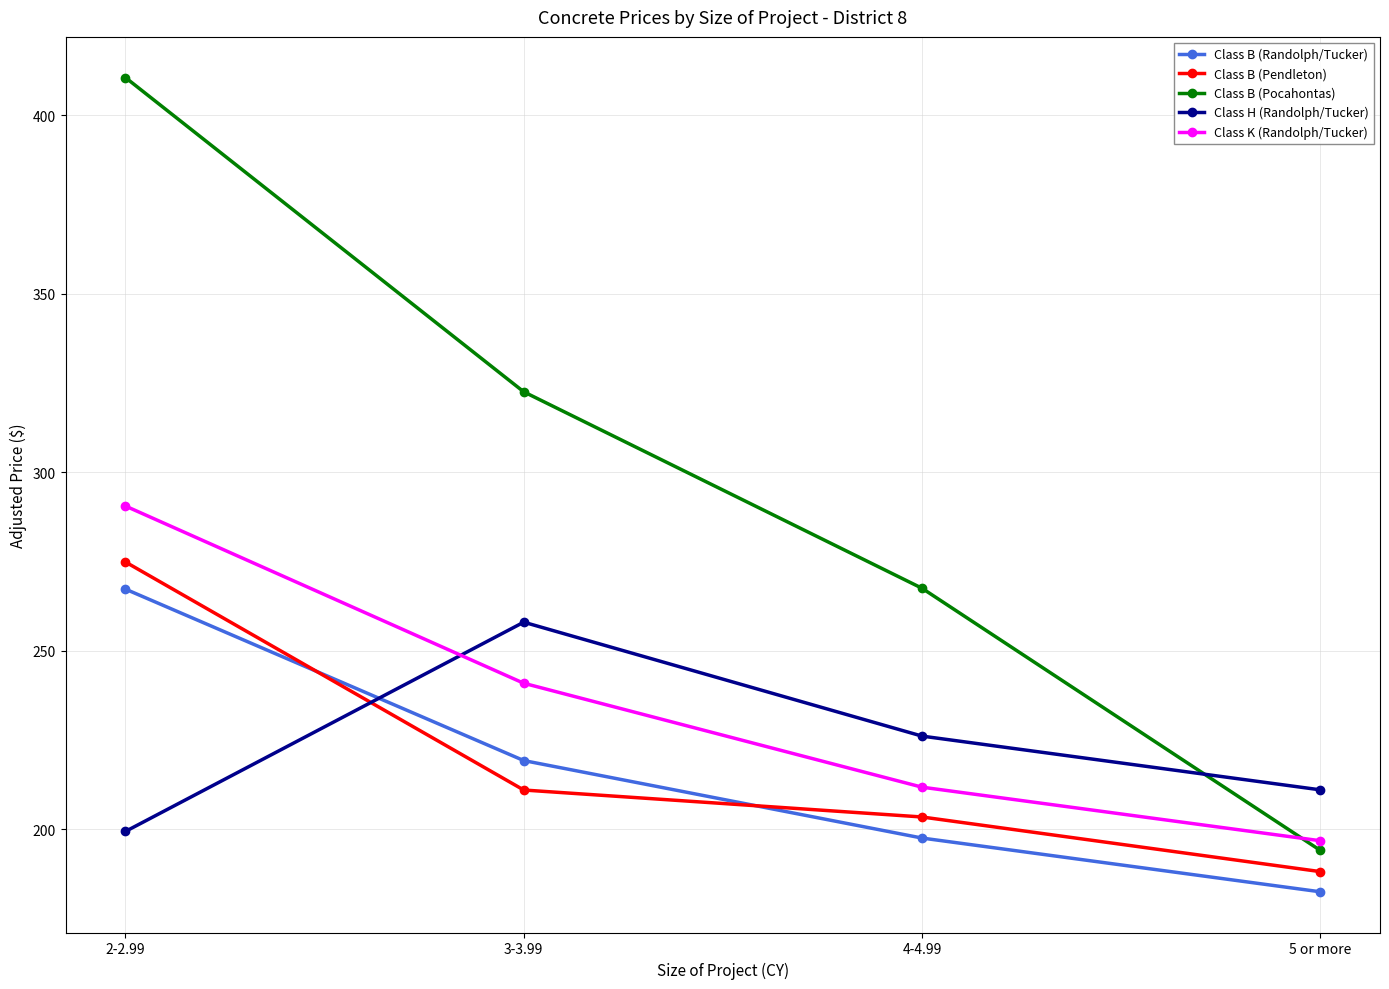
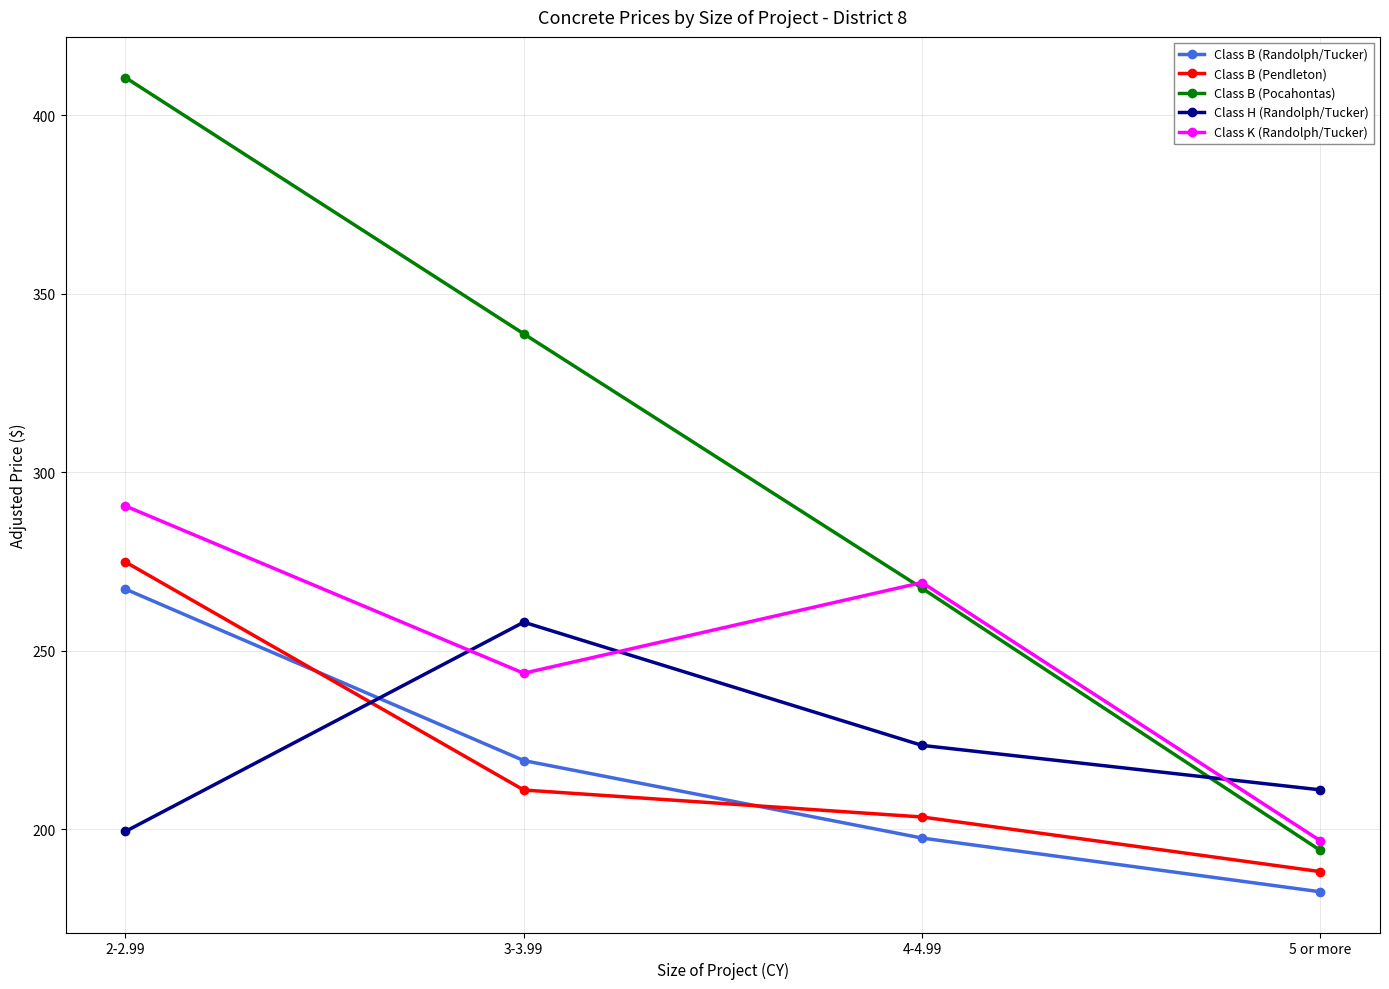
  {
    "Class B (Randolph/Tucker)": {
      "2-2.99": 267,
      "3-3.99": 219,
      "4-4.99": 198,
      "5 or more": 183
    },
    "Class B (Pendleton)": {
      "2-2.99": 275,
      "3-3.99": 211,
      "4-4.99": 203,
      "5 or more": 188
    },
    "Class B (Pocahontas)": {
      "2-2.99": 411,
-     "3-3.99": 323,
+     "3-3.99": 339,
      "4-4.99": 268,
      "5 or more": 194
    },
    "Class H (Randolph/Tucker)": {
      "2-2.99": 199,
      "3-3.99": 258,
-     "4-4.99": 226,
+     "4-4.99": 224,
      "5 or more": 211
    },
    "Class K (Randolph/Tucker)": {
      "2-2.99": 291,
-     "3-3.99": 241,
-     "4-4.99": 212,
+     "3-3.99": 244,
+     "4-4.99": 269,
      "5 or more": 197
    }
  }
